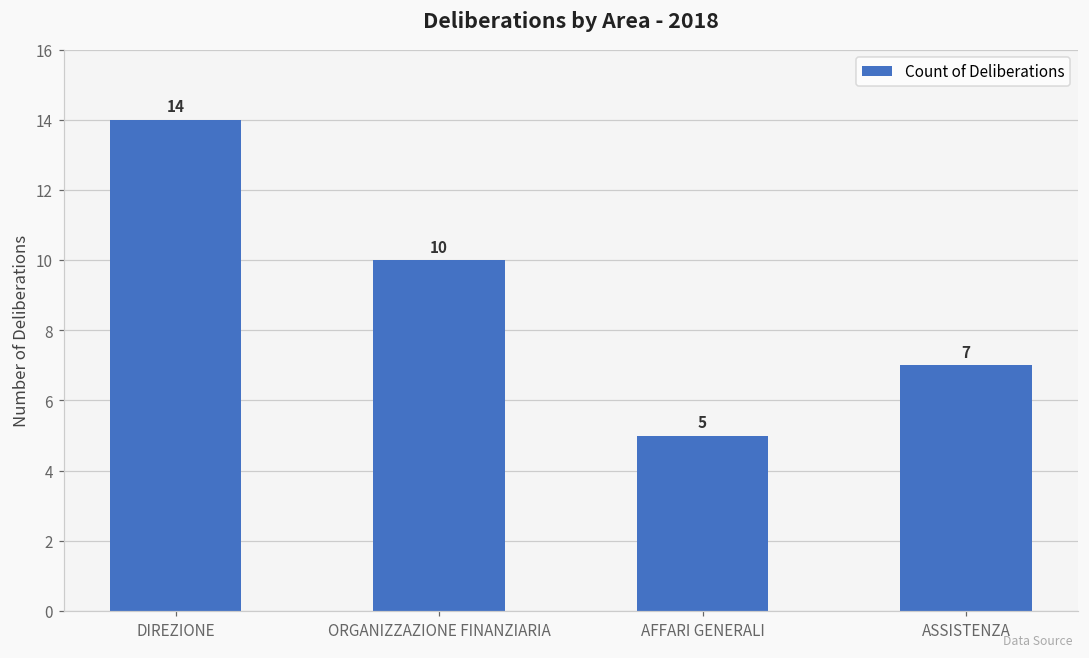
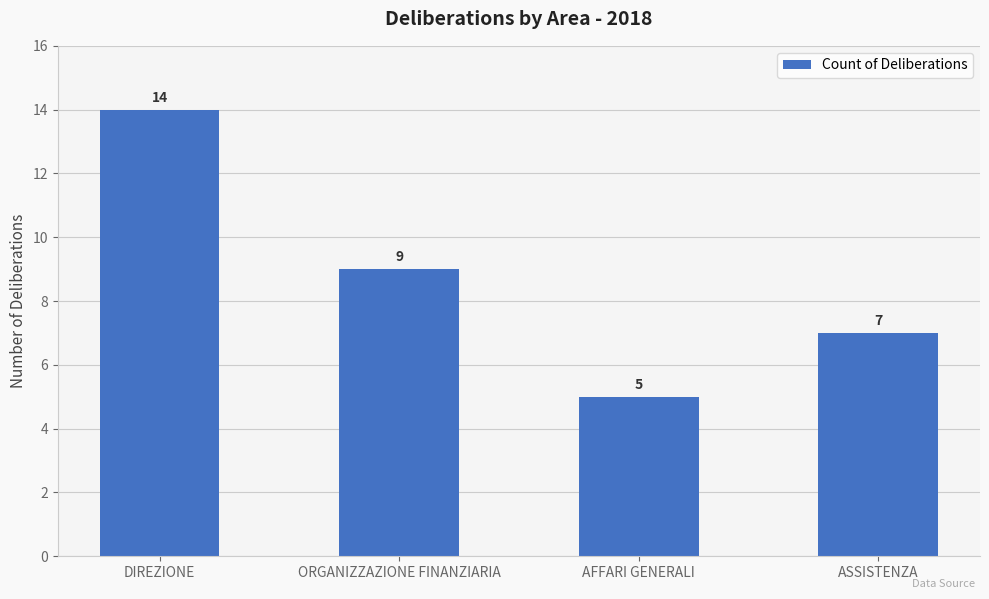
  {
    "DIREZIONE": 14,
-   "ORGANIZZAZIONE FINANZIARIA": 10,
+   "ORGANIZZAZIONE FINANZIARIA": 9,
    "AFFARI GENERALI": 5,
    "ASSISTENZA": 7
  }
